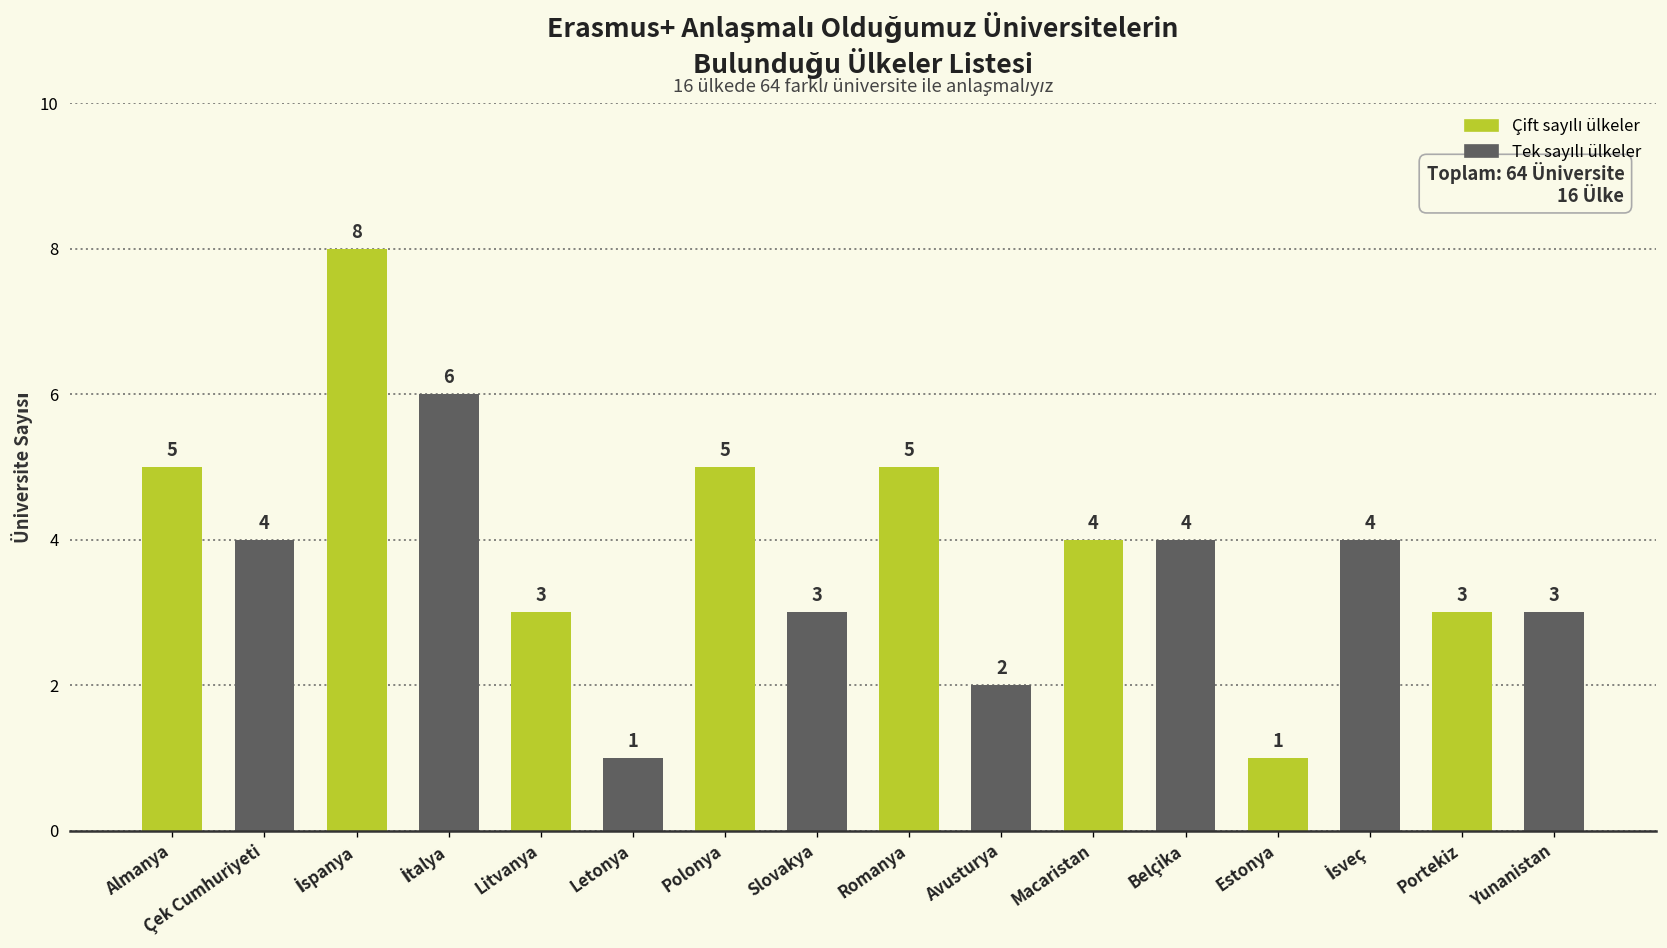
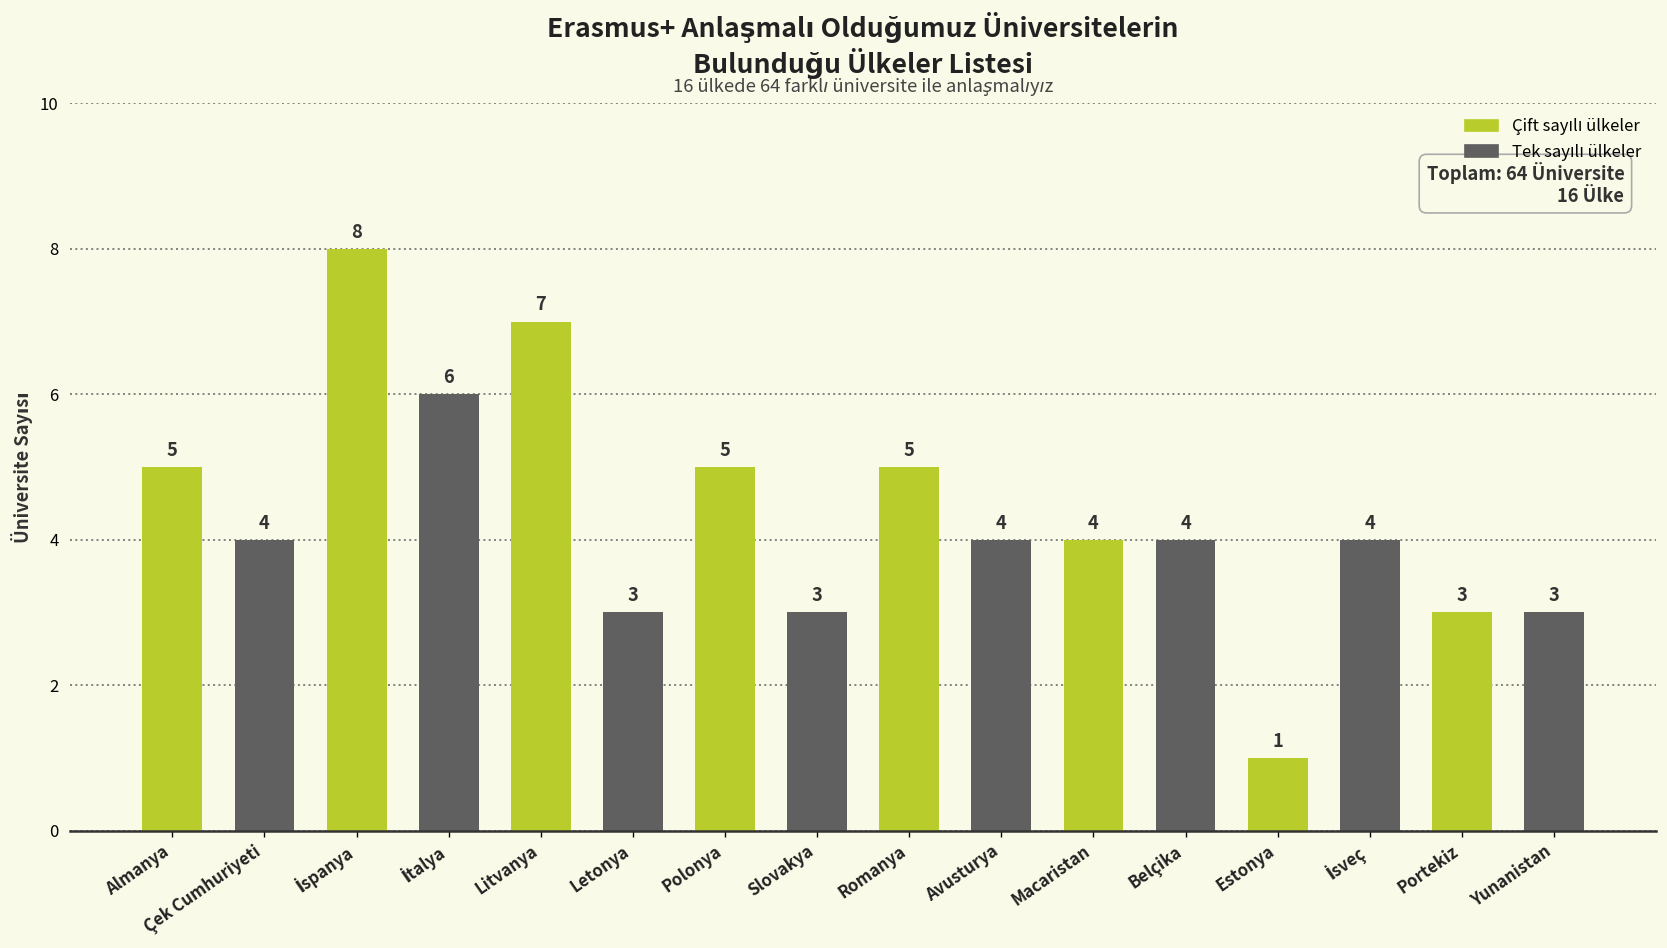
  {
    "Almanya": 5,
    "Çek Cumhuriyeti": 4,
    "İspanya": 8,
    "İtalya": 6,
-   "Litvanya": 3,
-   "Letonya": 1,
+   "Litvanya": 7,
+   "Letonya": 3,
    "Polonya": 5,
    "Slovakya": 3,
    "Romanya": 5,
-   "Avusturya": 2,
+   "Avusturya": 4,
    "Macaristan": 4,
    "Belçika": 4,
    "Estonya": 1,
    "İsveç": 4,
    "Portekiz": 3,
    "Yunanistan": 3
  }
